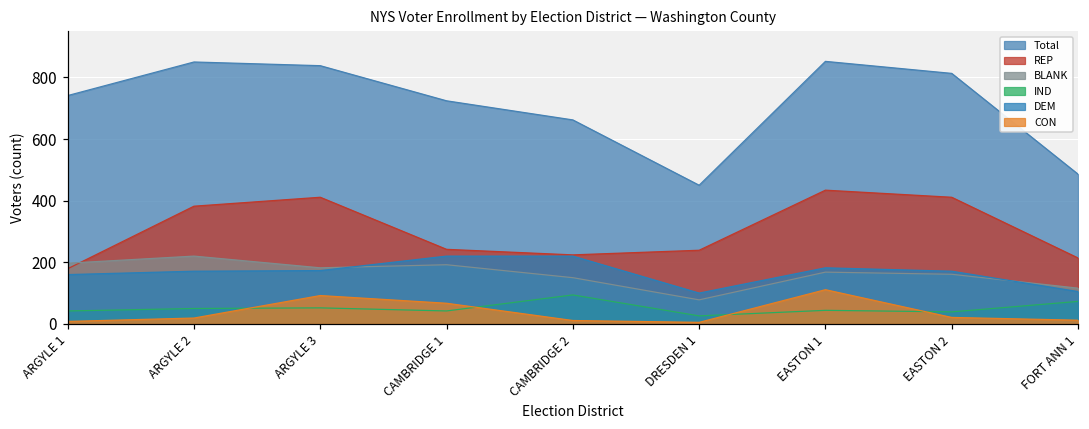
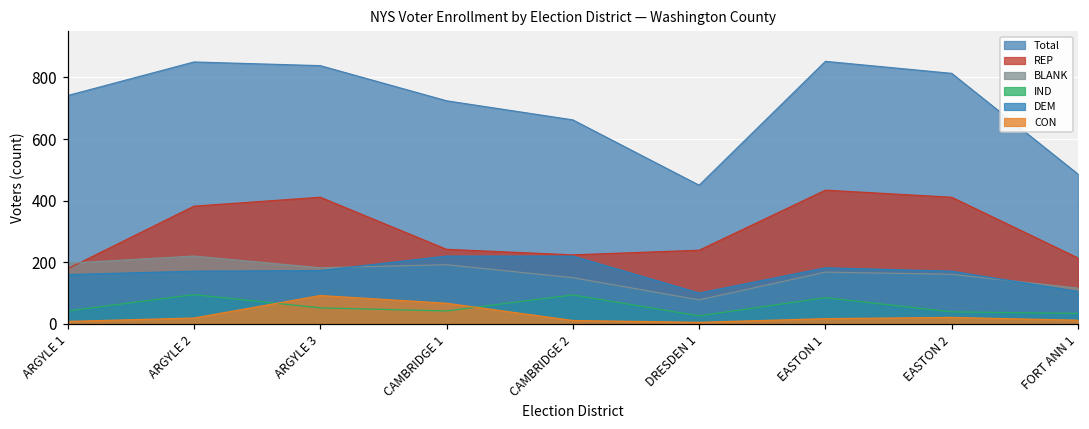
  {
    "REP": {
      "ARGYLE 1": 180,
      "ARGYLE 2": 380,
      "ARGYLE 3": 410,
      "CAMBRIDGE 1": 240,
      "DRESDEN 1": 240,
      "EASTON 1": 430,
      "EASTON 2": 410,
      "FORT ANN 1": 210
    },
    "BLANK": {
      "ARGYLE 1": 200,
      "ARGYLE 2": 220,
      "CAMBRIDGE 1": 190,
      "CAMBRIDGE 2": 150,
      "DRESDEN 1": 80,
      "EASTON 1": 170,
      "EASTON 2": 160,
      "FORT ANN 1": 120
    },
    "IND": {
      "ARGYLE 1": 40,
-     "ARGYLE 2": 50,
+     "ARGYLE 2": 100,
      "ARGYLE 3": 50,
      "CAMBRIDGE 1": 40,
      "CAMBRIDGE 2": 90,
      "DRESDEN 1": 30,
-     "EASTON 1": 40,
+     "EASTON 1": 90,
      "EASTON 2": 40,
-     "FORT ANN 1": 70
+     "FORT ANN 1": 30
    },
    "CON": {
      "ARGYLE 1": 10,
      "ARGYLE 2": 20,
      "ARGYLE 3": 90,
      "CAMBRIDGE 1": 70,
      "CAMBRIDGE 2": 10,
      "DRESDEN 1": 10,
-     "EASTON 1": 110,
+     "EASTON 1": 20,
      "EASTON 2": 20,
      "FORT ANN 1": 10
    }
  }
